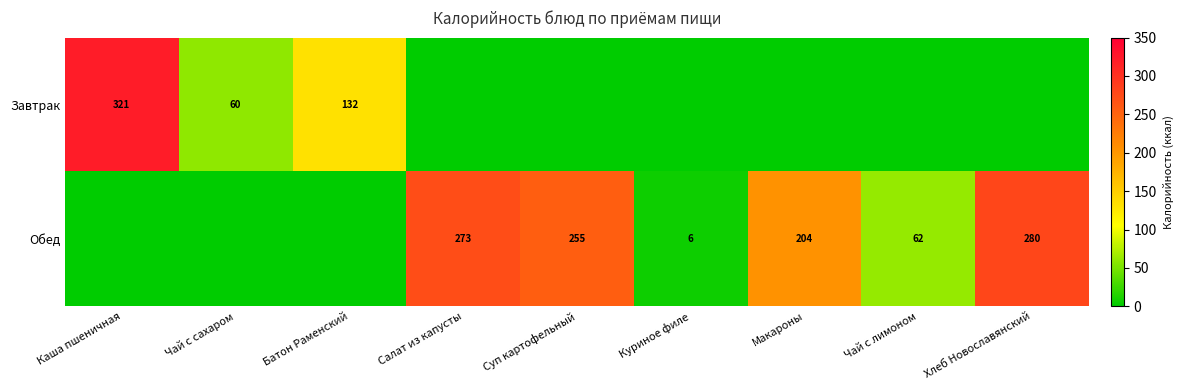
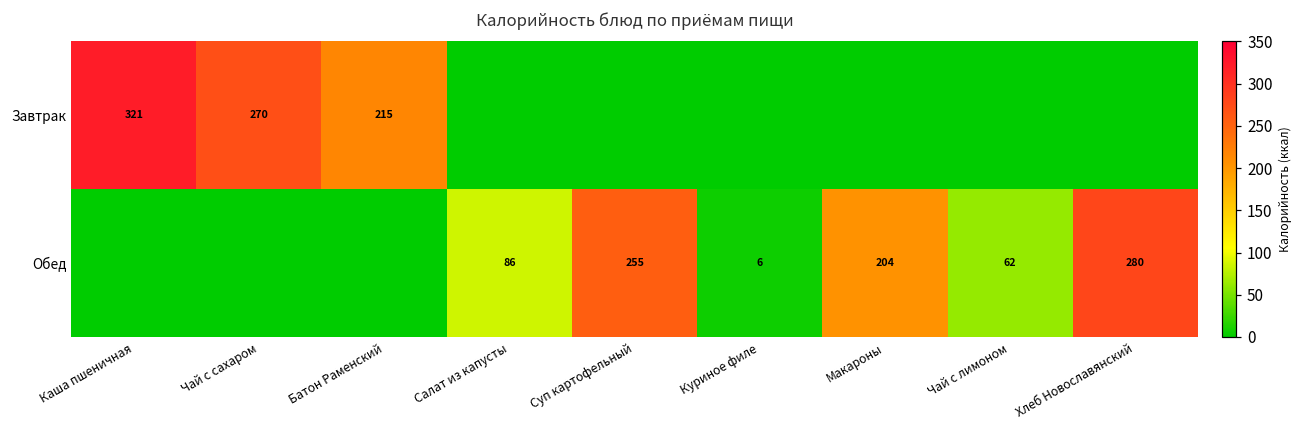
  {
    "Завтрак": {
      "Каша пшеничная": 321,
-     "Чай с сахаром": 60,
-     "Батон Раменский": 132
+     "Чай с сахаром": 270,
+     "Батон Раменский": 215
    },
    "Обед": {
-     "Салат из капусты": 273,
+     "Салат из капусты": 86,
      "Суп картофельный": 255,
      "Куриное филе": 6,
      "Макароны": 204,
      "Чай с лимоном": 62,
      "Хлеб Новославянский": 280
    }
  }
